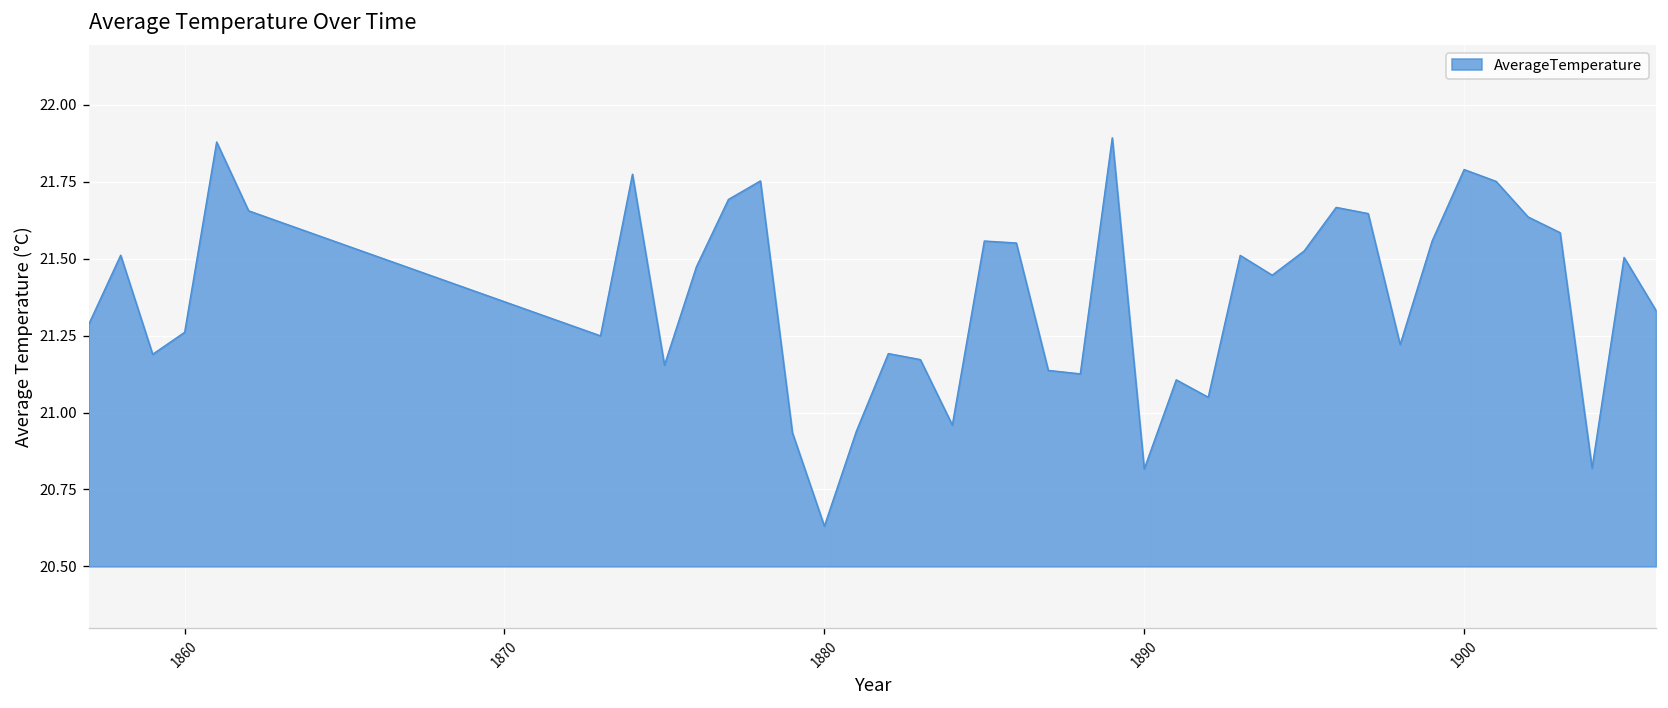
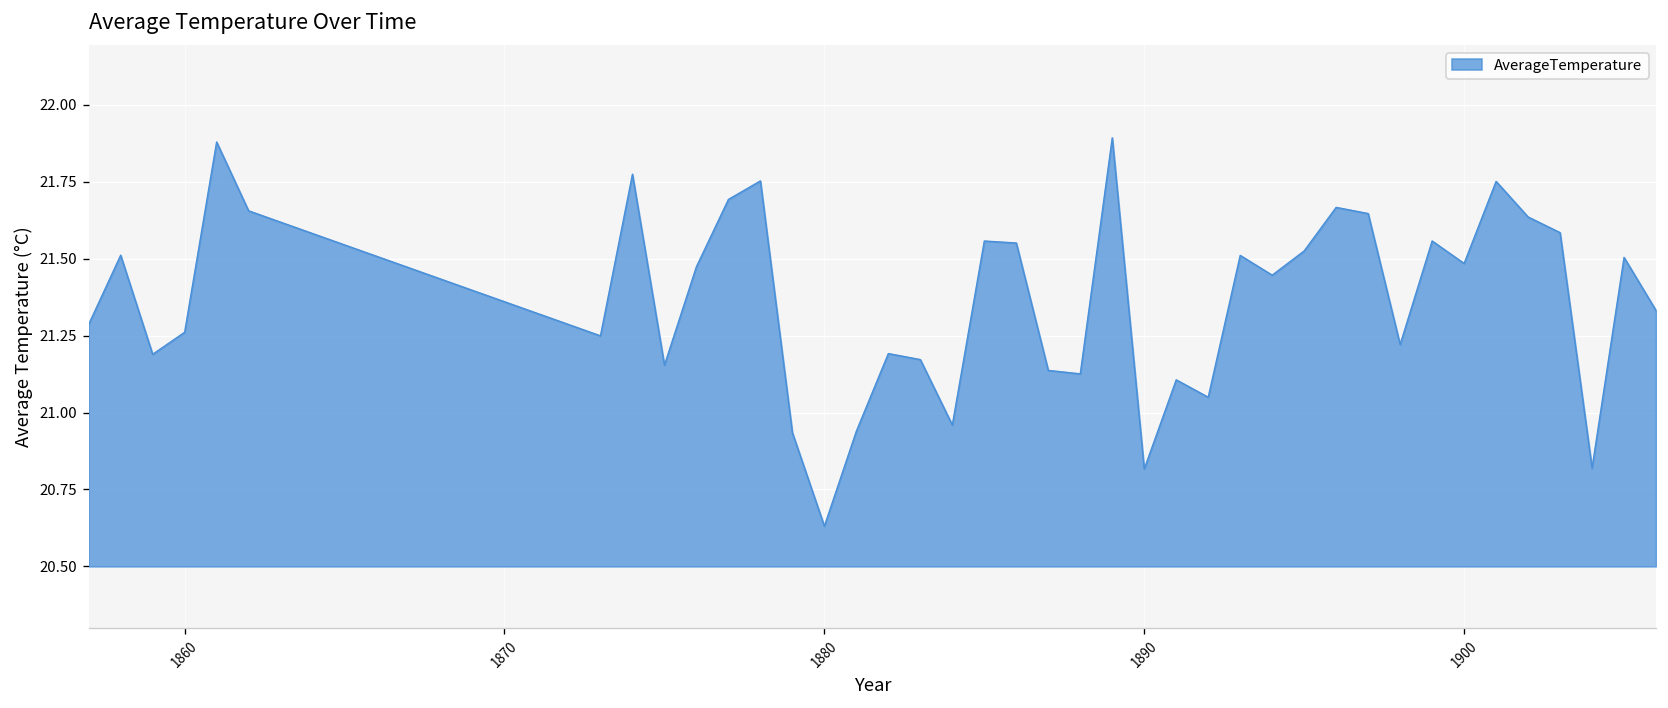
  {
    "1860": 21.26,
    "1880": 20.63,
    "1890": 20.82,
-   "1900": 21.79
+   "1900": 21.48
  }
